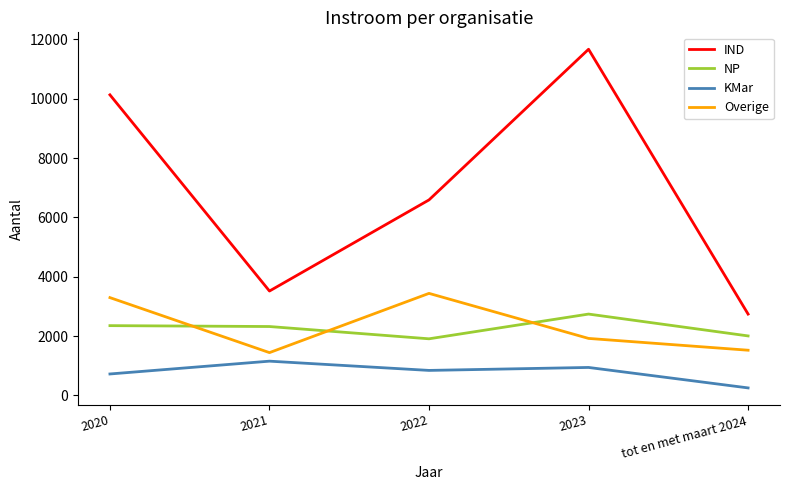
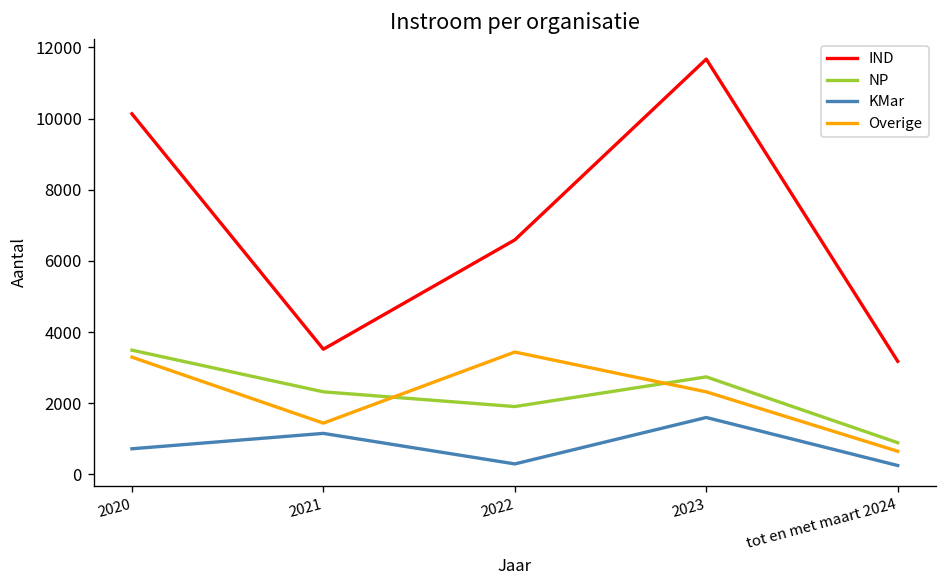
  {
    "IND": {
      "2020": 10100,
      "2021": 3500,
      "2022": 6600,
      "2023": 11700,
-     "tot en met maart 2024": 2700
+     "tot en met maart 2024": 3200
    },
    "NP": {
-     "2020": 2400,
+     "2020": 3500,
      "2021": 2300,
      "2022": 1900,
      "2023": 2700,
-     "tot en met maart 2024": 2000
+     "tot en met maart 2024": 900
    },
    "KMar": {
      "2020": 700,
      "2021": 1200,
-     "2022": 800,
-     "2023": 900,
+     "2022": 300,
+     "2023": 1600,
      "tot en met maart 2024": 300
    },
    "Overige": {
      "2020": 3300,
      "2021": 1400,
      "2022": 3400,
-     "2023": 1900,
-     "tot en met maart 2024": 1500
+     "2023": 2300,
+     "tot en met maart 2024": 700
    }
  }
